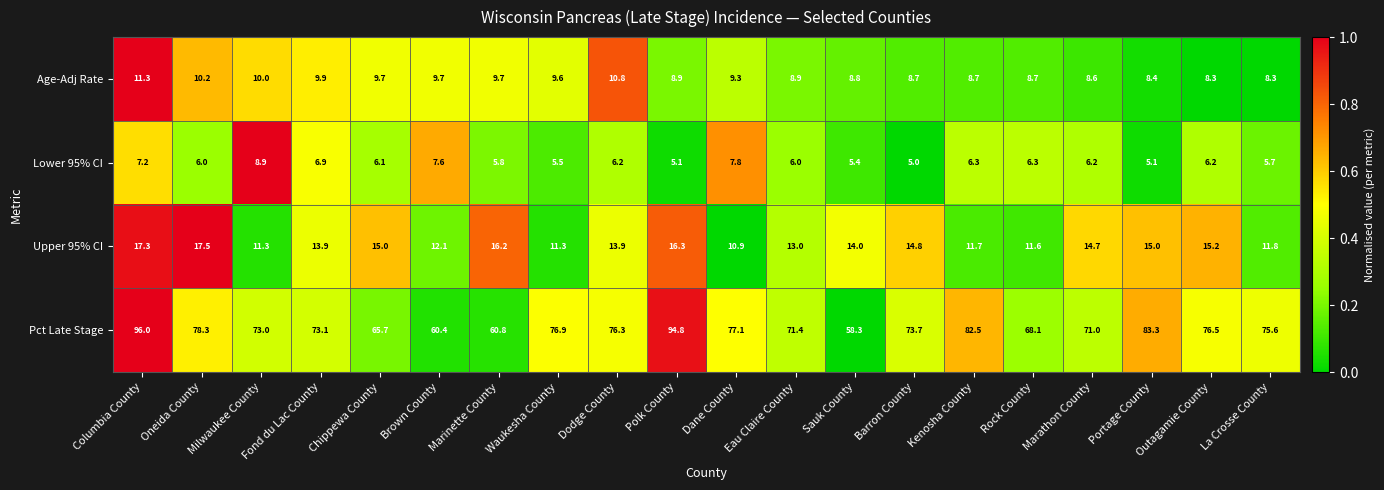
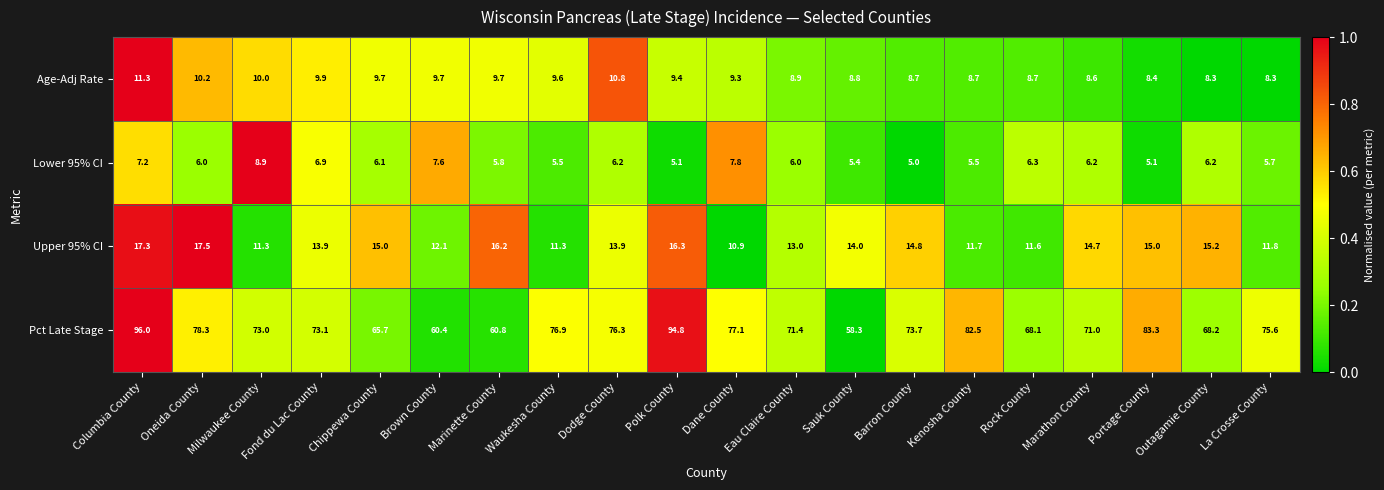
  {
    "Age-Adj Rate": {
      "Columbia County": 11.3,
      "Oneida County": 10.2,
      "Milwaukee County": 10.0,
      "Fond du Lac County": 9.9,
      "Chippewa County": 9.7,
      "Brown County": 9.7,
      "Marinette County": 9.7,
      "Waukesha County": 9.6,
      "Dodge County": 10.8,
-     "Polk County": 8.9,
+     "Polk County": 9.4,
      "Dane County": 9.3,
      "Eau Claire County": 8.9,
      "Sauk County": 8.8,
      "Barron County": 8.7,
      "Kenosha County": 8.7,
      "Rock County": 8.7,
      "Marathon County": 8.6,
      "Portage County": 8.4,
      "Outagamie County": 8.3,
      "La Crosse County": 8.3
    },
    "Lower 95% CI": {
      "Columbia County": 7.2,
      "Oneida County": 6.0,
      "Milwaukee County": 8.9,
      "Fond du Lac County": 6.9,
      "Chippewa County": 6.1,
      "Brown County": 7.6,
      "Marinette County": 5.8,
      "Waukesha County": 5.5,
      "Dodge County": 6.2,
      "Polk County": 5.1,
      "Dane County": 7.8,
      "Eau Claire County": 6.0,
      "Sauk County": 5.4,
      "Barron County": 5.0,
-     "Kenosha County": 6.3,
+     "Kenosha County": 5.5,
      "Rock County": 6.3,
      "Marathon County": 6.2,
      "Portage County": 5.1,
      "Outagamie County": 6.2,
      "La Crosse County": 5.7
    },
    "Upper 95% CI": {
      "Columbia County": 17.3,
      "Oneida County": 17.5,
      "Milwaukee County": 11.3,
      "Fond du Lac County": 13.9,
      "Chippewa County": 15.0,
      "Brown County": 12.1,
      "Marinette County": 16.2,
      "Waukesha County": 11.3,
      "Dodge County": 13.9,
      "Polk County": 16.3,
      "Dane County": 10.9,
      "Eau Claire County": 13.0,
      "Sauk County": 14.0,
      "Barron County": 14.8,
      "Kenosha County": 11.7,
      "Rock County": 11.6,
      "Marathon County": 14.7,
      "Portage County": 15.0,
      "Outagamie County": 15.2,
      "La Crosse County": 11.8
    },
    "Pct Late Stage": {
      "Columbia County": 96.0,
      "Oneida County": 78.3,
      "Milwaukee County": 73.0,
      "Fond du Lac County": 73.1,
      "Chippewa County": 65.7,
      "Brown County": 60.4,
      "Marinette County": 60.8,
      "Waukesha County": 76.9,
      "Dodge County": 76.3,
      "Polk County": 94.8,
      "Dane County": 77.1,
      "Eau Claire County": 71.4,
      "Sauk County": 58.3,
      "Barron County": 73.7,
      "Kenosha County": 82.5,
      "Rock County": 68.1,
      "Marathon County": 71.0,
      "Portage County": 83.3,
-     "Outagamie County": 76.5,
+     "Outagamie County": 68.2,
      "La Crosse County": 75.6
    }
  }
